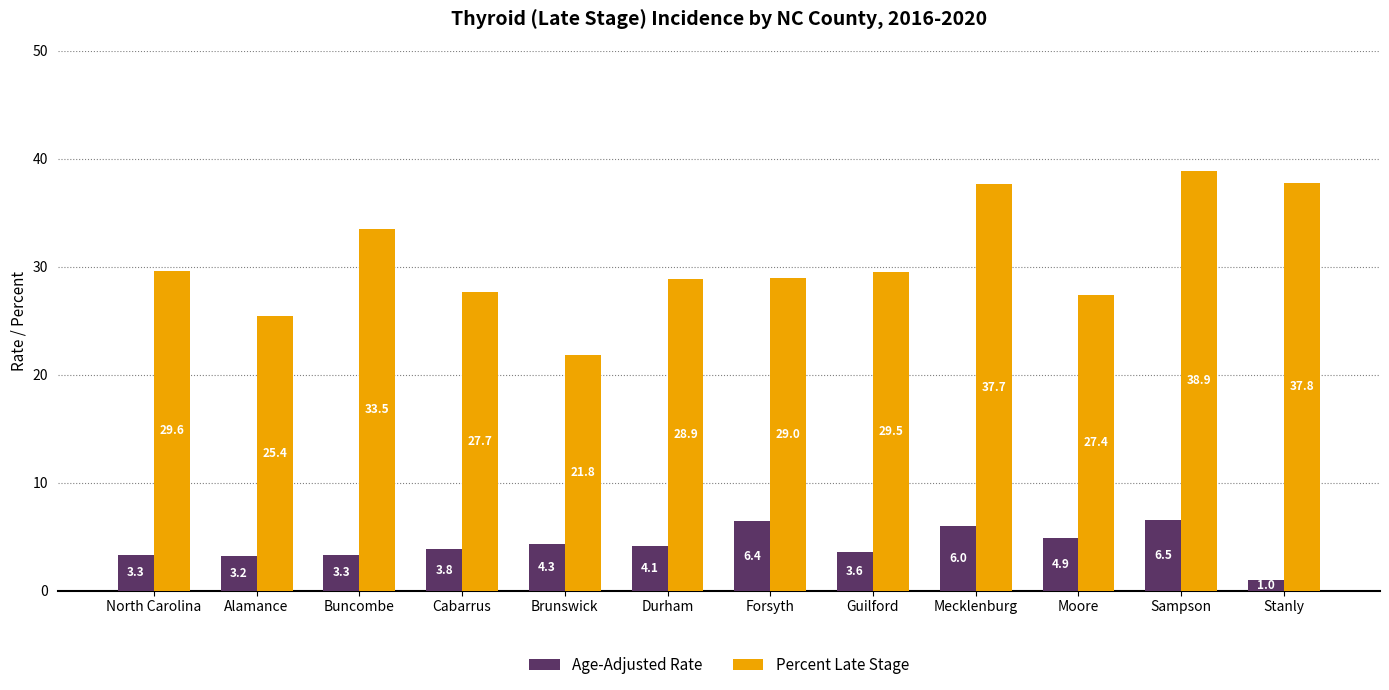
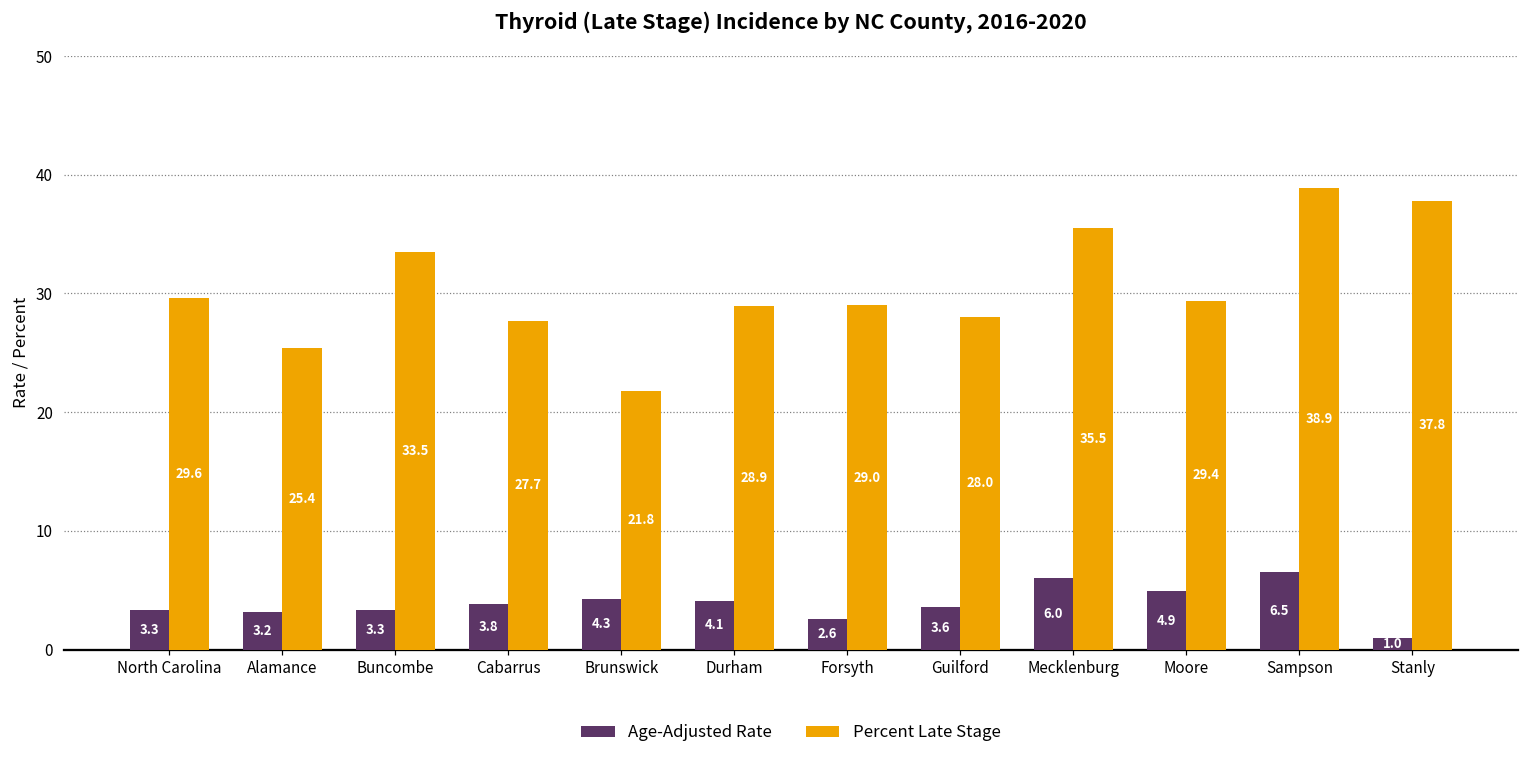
  {
    "Age-Adjusted Rate": {
      "North Carolina": 3.3,
      "Alamance": 3.2,
      "Buncombe": 3.3,
      "Cabarrus": 3.8,
      "Brunswick": 4.3,
      "Durham": 4.1,
-     "Forsyth": 6.4,
+     "Forsyth": 2.6,
      "Guilford": 3.6,
      "Mecklenburg": 6.0,
      "Moore": 4.9,
      "Sampson": 6.5,
      "Stanly": 1.0
    },
    "Percent Late Stage": {
      "North Carolina": 29.6,
      "Alamance": 25.4,
      "Buncombe": 33.5,
      "Cabarrus": 27.7,
      "Brunswick": 21.8,
      "Durham": 28.9,
      "Forsyth": 29.0,
-     "Guilford": 29.5,
-     "Mecklenburg": 37.7,
-     "Moore": 27.4,
+     "Guilford": 28.0,
+     "Mecklenburg": 35.5,
+     "Moore": 29.4,
      "Sampson": 38.9,
      "Stanly": 37.8
    }
  }
